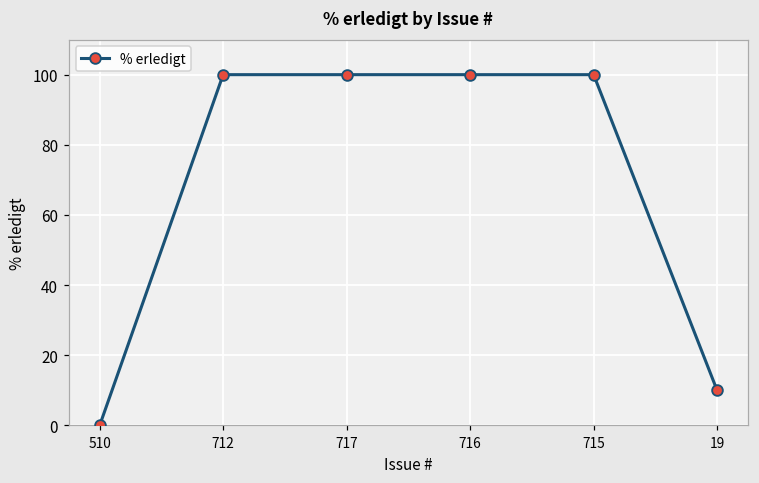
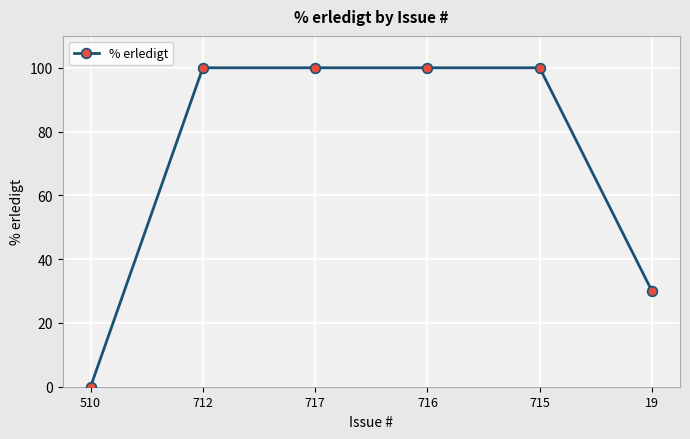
  {
    "510": 0,
    "712": 100,
    "717": 100,
    "716": 100,
    "715": 100,
-   "19": 10
+   "19": 30
  }
